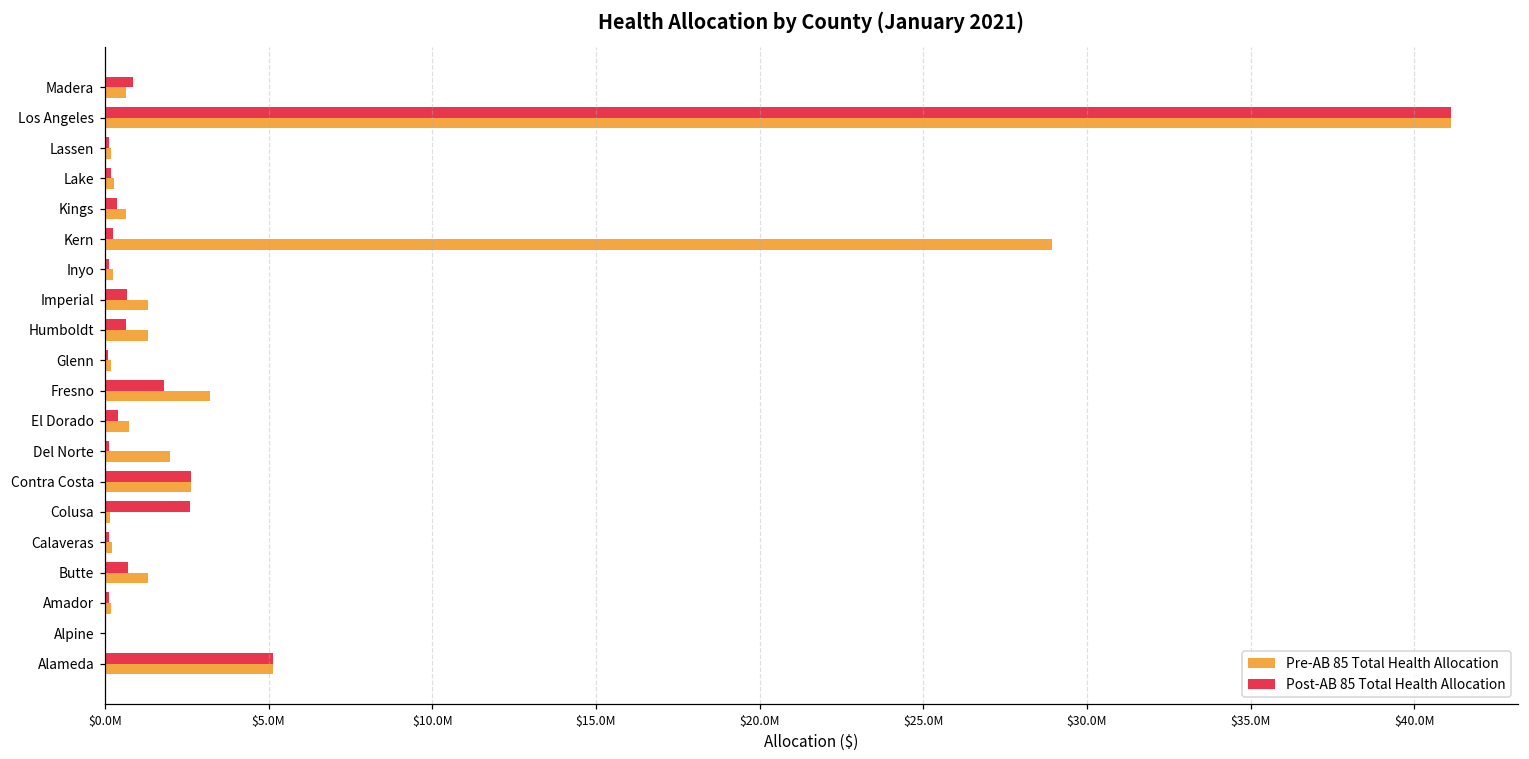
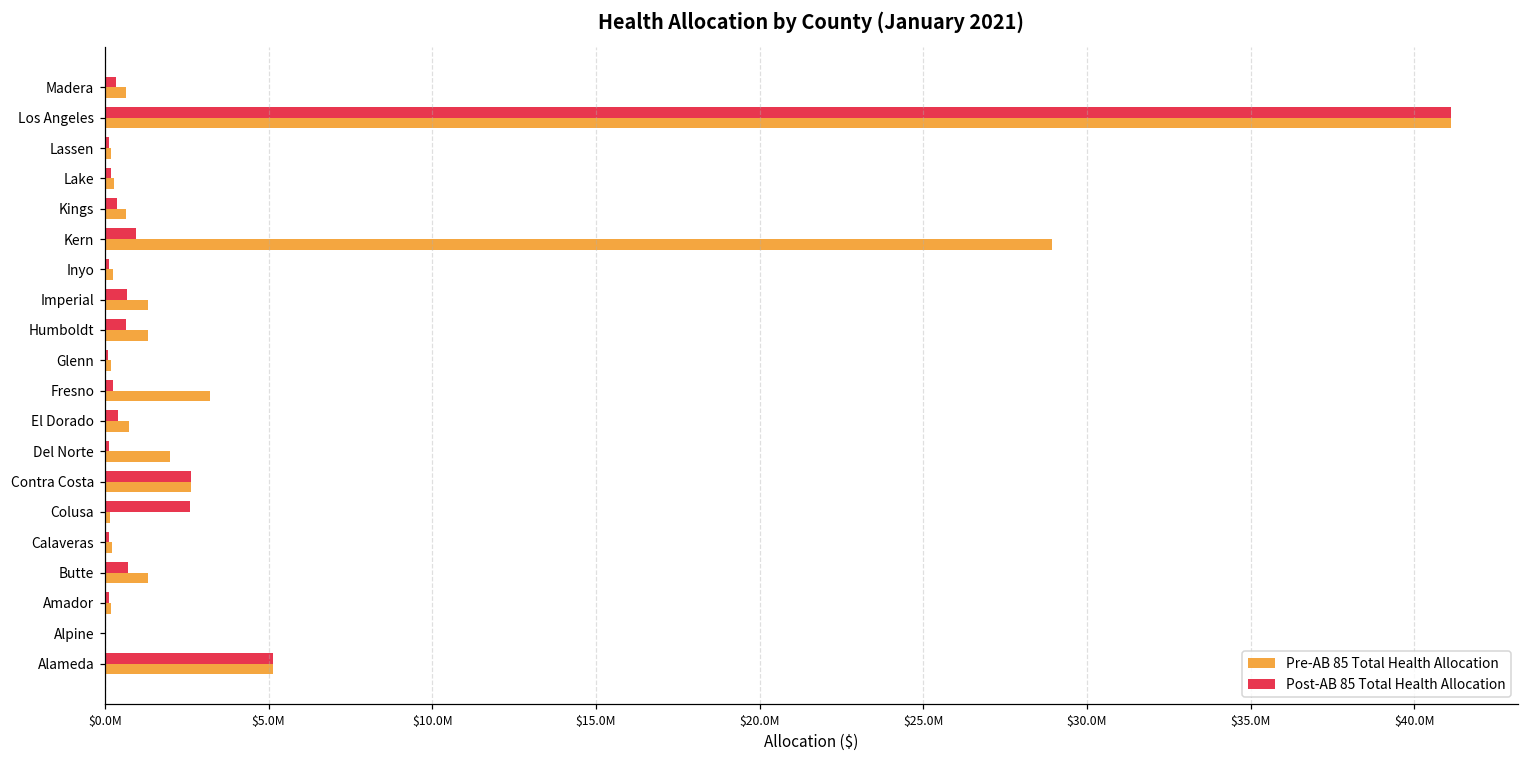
  {
    "Pre-AB 85 Total Health Allocation": {
      "Madera": "$600000",
      "Los Angeles": "$41100000",
      "Lassen": "$200000",
      "Lake": "$300000",
      "Kings": "$600000",
      "Kern": "$28900000",
      "Inyo": "$300000",
      "Imperial": "$1300000",
      "Humboldt": "$1300000",
      "Glenn": "$200000",
      "Fresno": "$3200000",
      "El Dorado": "$800000",
      "Del Norte": "$2000000",
      "Contra Costa": "$2600000",
      "Colusa": "$200000",
      "Calaveras": "$200000",
      "Butte": "$1300000",
      "Amador": "$200000",
      "Alameda": "$5100000"
    },
    "Post-AB 85 Total Health Allocation": {
-     "Madera": "$900000",
+     "Madera": "$400000",
      "Los Angeles": "$41100000",
      "Lassen": "$100000",
      "Lake": "$200000",
      "Kings": "$400000",
-     "Kern": "$300000",
+     "Kern": "$1000000",
      "Inyo": "$100000",
      "Imperial": "$700000",
      "Humboldt": "$600000",
      "Glenn": "$100000",
-     "Fresno": "$1800000",
+     "Fresno": "$300000",
      "El Dorado": "$400000",
      "Del Norte": "$100000",
      "Contra Costa": "$2600000",
      "Colusa": "$2600000",
      "Calaveras": "$100000",
      "Butte": "$700000",
      "Amador": "$100000",
      "Alameda": "$5100000"
    }
  }
